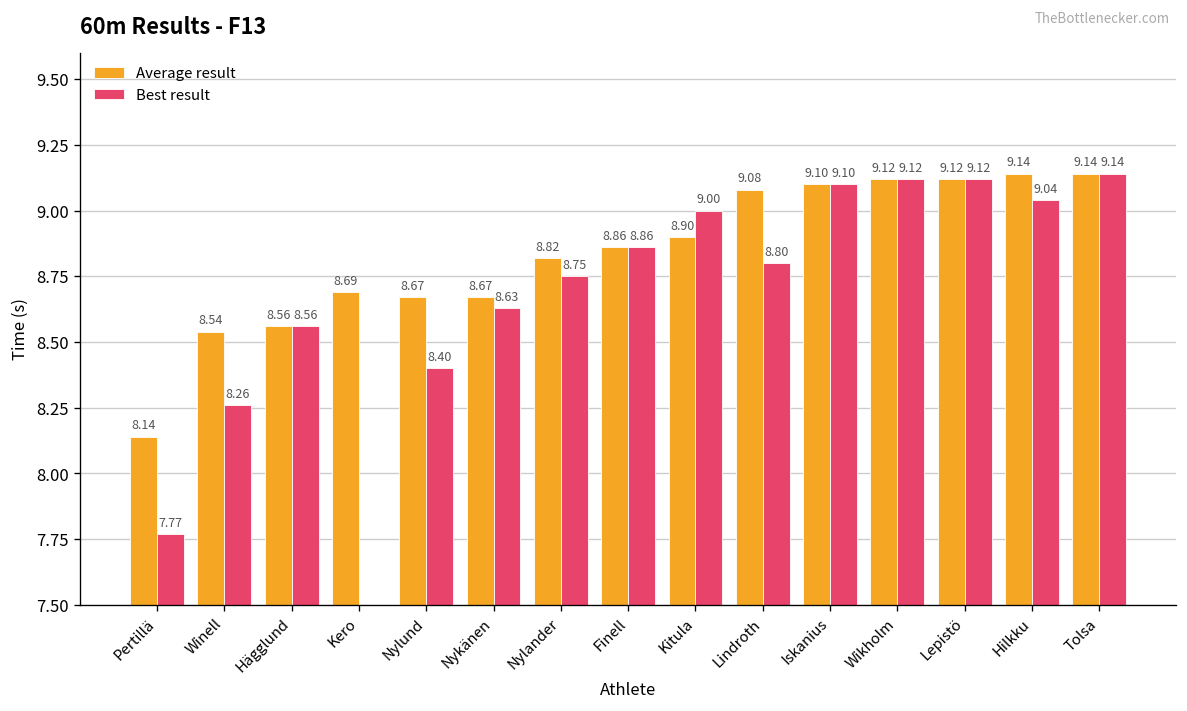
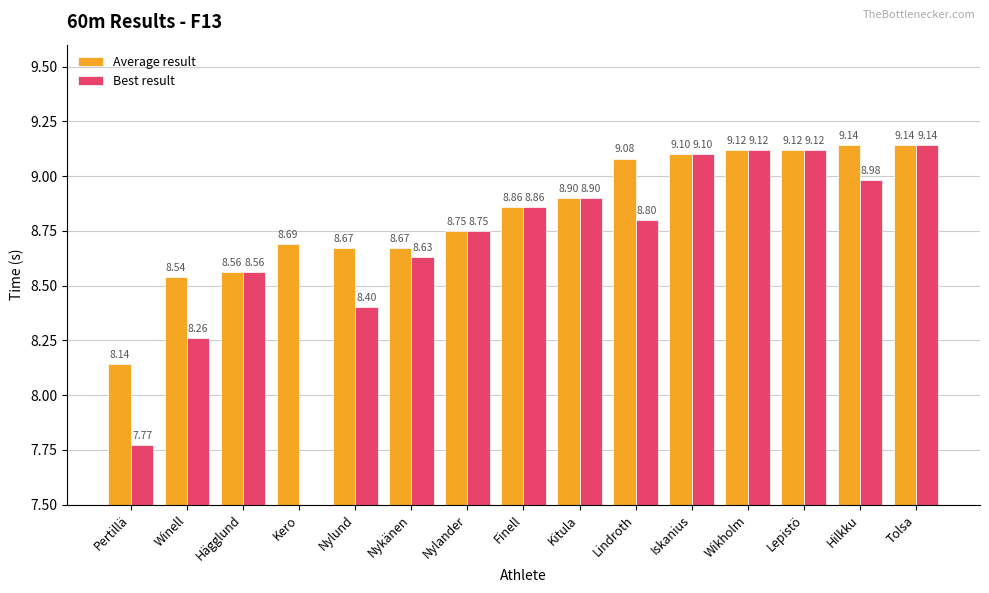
  {
    "Average result": {
      "Pertillä": 8.14,
      "Winell": 8.54,
      "Hägglund": 8.56,
      "Kero": 8.69,
      "Nylund": 8.67,
      "Nykänen": 8.67,
-     "Nylander": 8.82,
+     "Nylander": 8.75,
      "Finell": 8.86,
      "Kitula": 8.90,
      "Lindroth": 9.08,
      "Iskanius": 9.10,
      "Wikholm": 9.12,
      "Lepistö": 9.12,
      "Hilkku": 9.14,
      "Tolsa": 9.14
    },
    "Best result": {
      "Pertillä": 7.77,
      "Winell": 8.26,
      "Hägglund": 8.56,
      "Nylund": 8.40,
      "Nykänen": 8.63,
      "Nylander": 8.75,
      "Finell": 8.86,
-     "Kitula": 9.00,
+     "Kitula": 8.90,
      "Lindroth": 8.80,
      "Iskanius": 9.10,
      "Wikholm": 9.12,
      "Lepistö": 9.12,
-     "Hilkku": 9.04,
+     "Hilkku": 8.98,
      "Tolsa": 9.14
    }
  }
